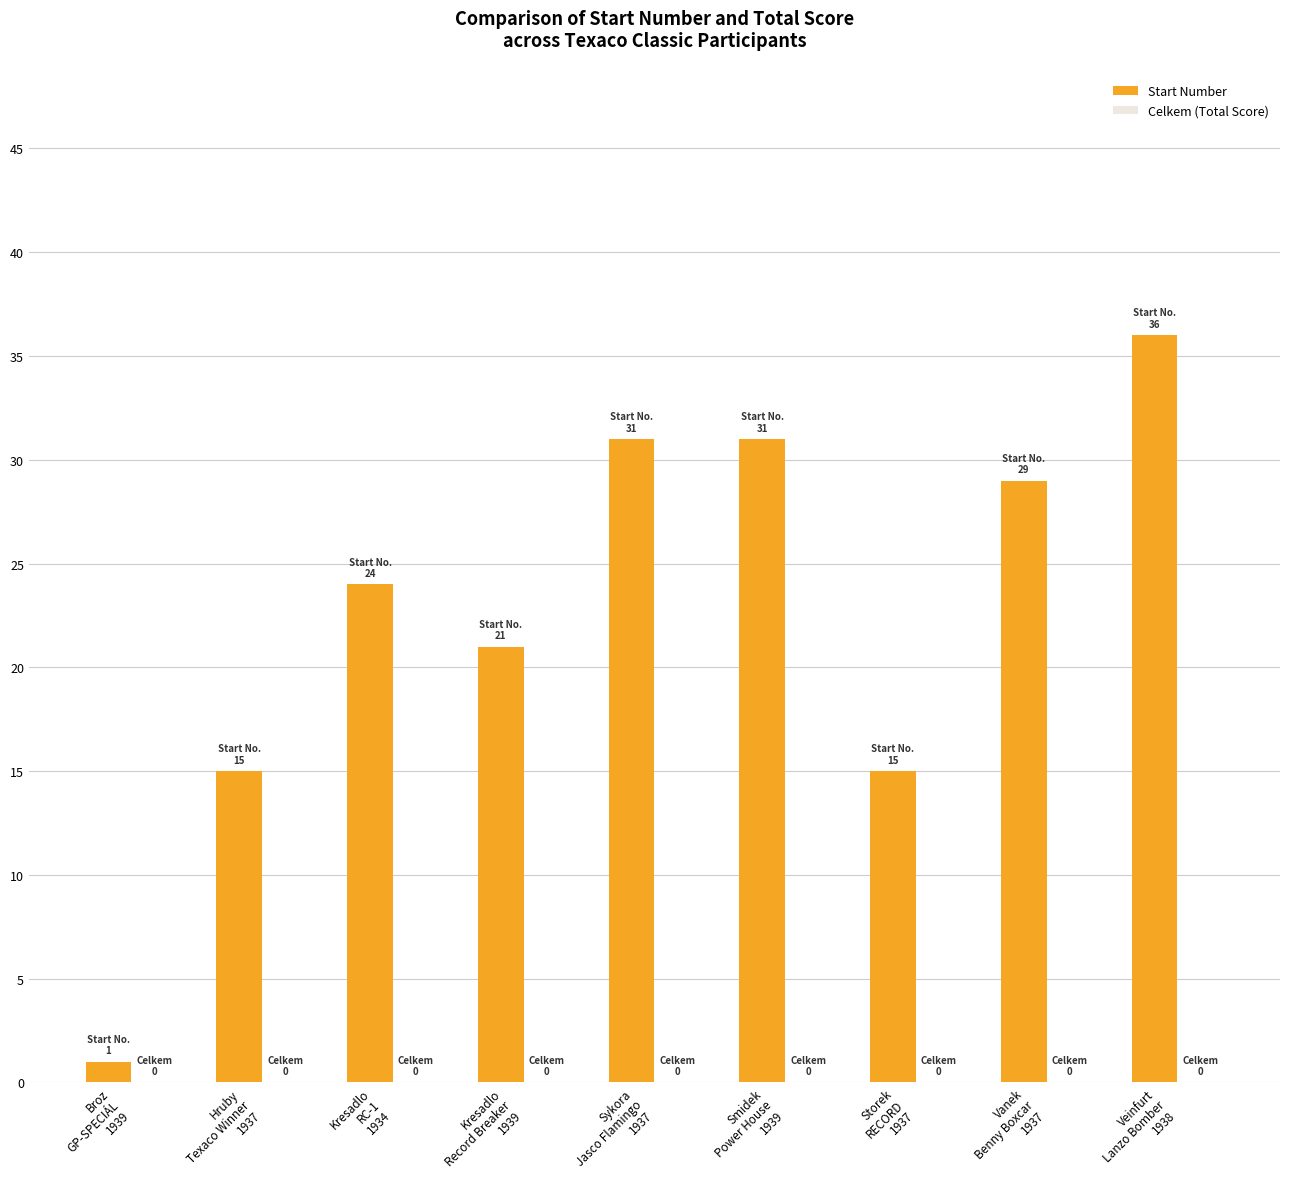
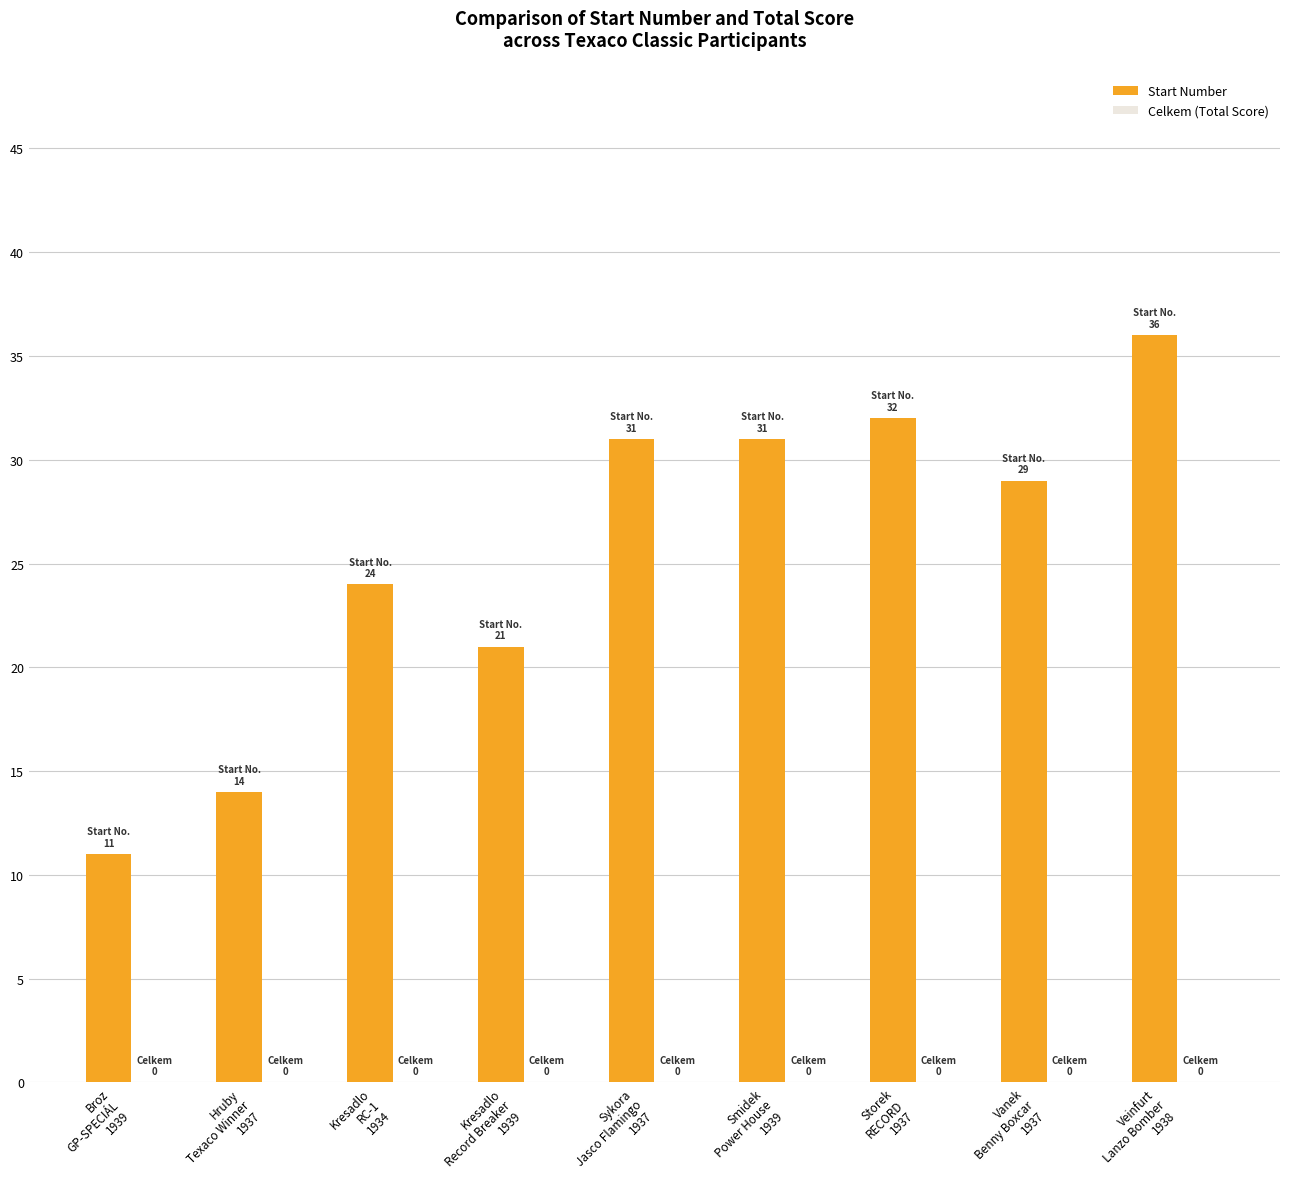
  {
    "Start Number": {
-     "Broz GP-SPECIÁL 1939": 1,
-     "Hruby Texaco Winner 1937": 15,
+     "Broz GP-SPECIÁL 1939": 11,
+     "Hruby Texaco Winner 1937": 14,
      "Kresadlo RC-1 1934": 24,
      "Kresadlo Record Breaker 1939": 21,
      "Sykora Jasco Flamingo 1937": 31,
      "Smidek Power House 1939": 31,
-     "Storek RECORD 1937": 15,
+     "Storek RECORD 1937": 32,
      "Vanek Benny Boxcar 1937": 29,
      "Veinfurt Lanzo Bomber 1938": 36
    },
    "Celkem (Total Score)": {
      "Broz GP-SPECIÁL 1939": 0,
      "Hruby Texaco Winner 1937": 0,
      "Kresadlo RC-1 1934": 0,
      "Kresadlo Record Breaker 1939": 0,
      "Sykora Jasco Flamingo 1937": 0,
      "Smidek Power House 1939": 0,
      "Storek RECORD 1937": 0,
      "Vanek Benny Boxcar 1937": 0,
      "Veinfurt Lanzo Bomber 1938": 0
    }
  }
